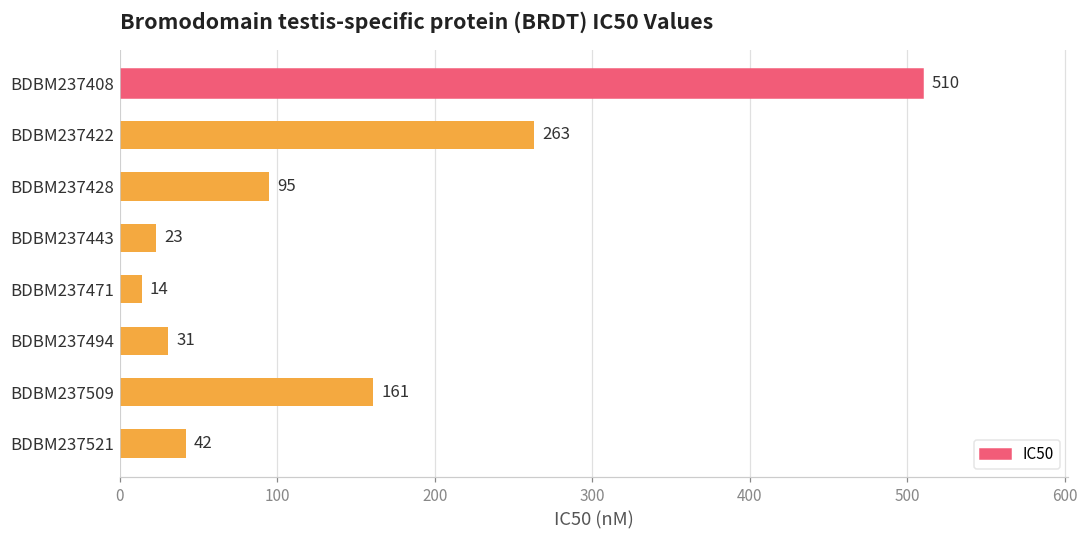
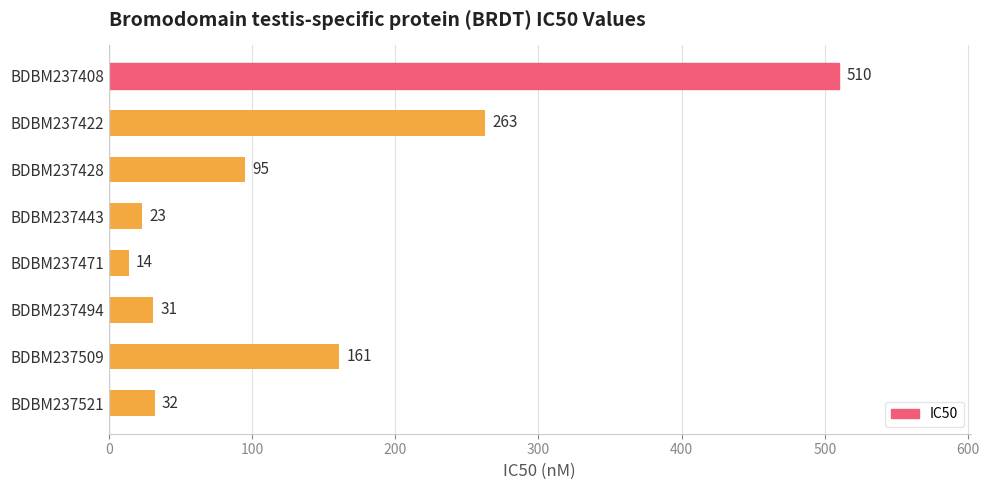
  {
    "BDBM237408": 510,
    "BDBM237422": 263,
    "BDBM237428": 95,
    "BDBM237443": 23,
    "BDBM237471": 14,
    "BDBM237494": 31,
    "BDBM237509": 161,
-   "BDBM237521": 42
+   "BDBM237521": 32
  }
